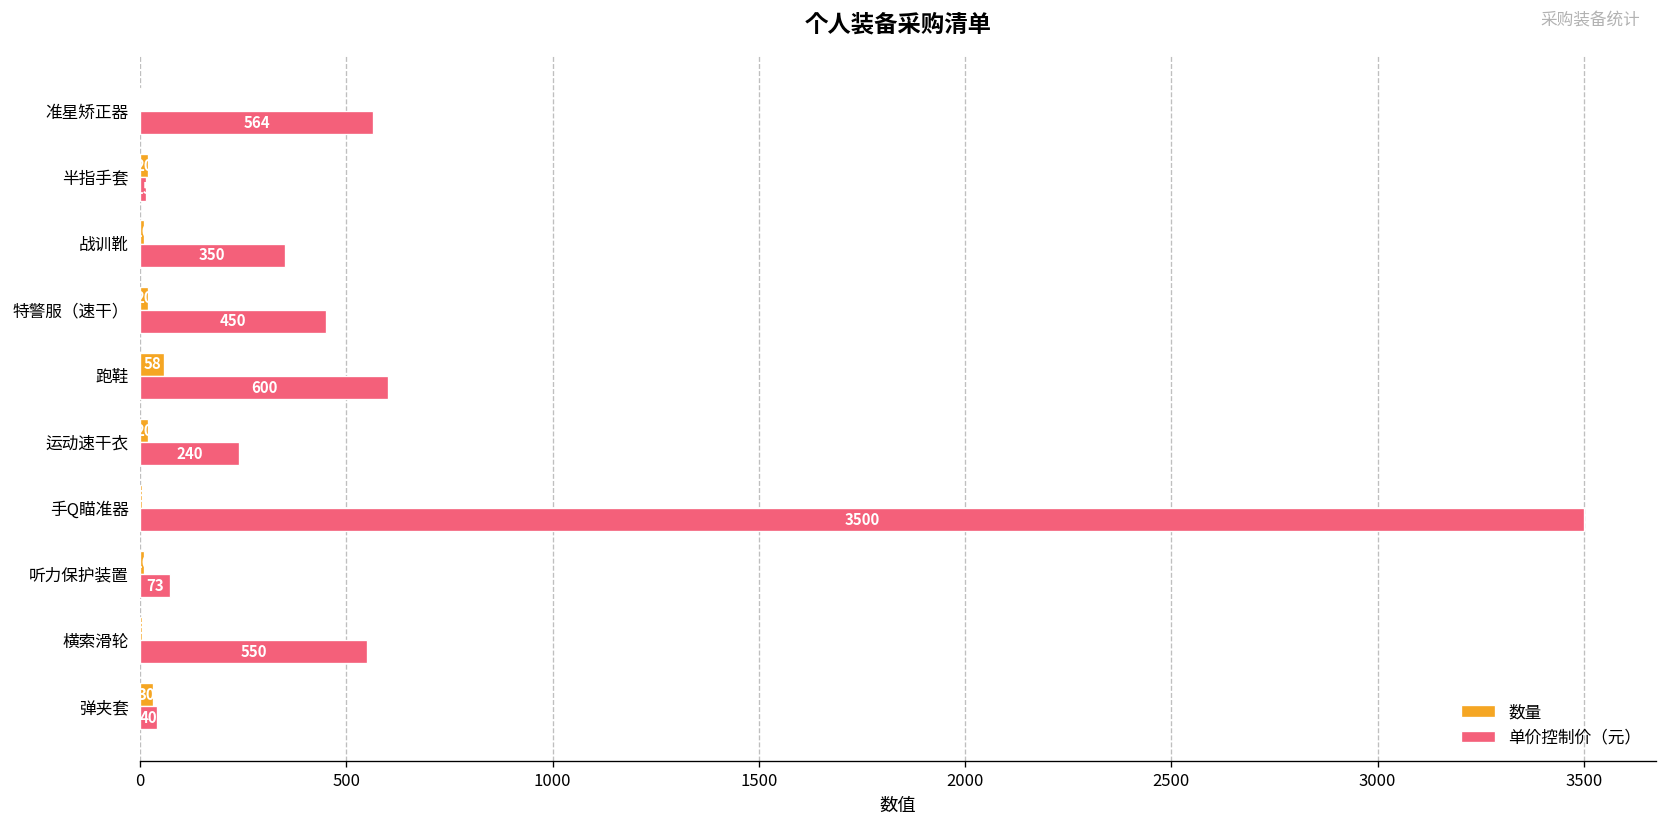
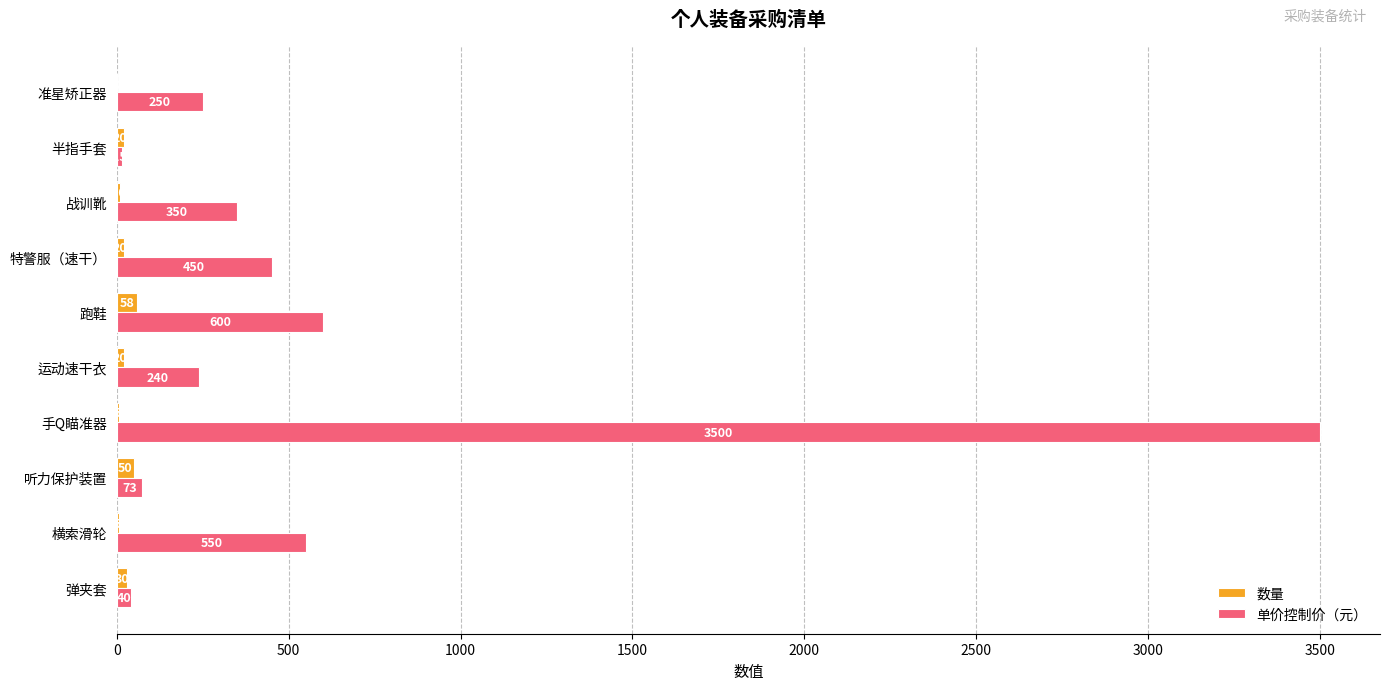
  {
    "数量": {
      "半指手套": 20,
      "战训靴": 10,
      "特警服（速干）": 20,
      "运动速干衣": 20,
-     "听力保护装置": 10,
+     "听力保护装置": 50,
      "弹夹套": 30
    },
    "单价控制价（元）": {
-     "准星矫正器": 564,
+     "准星矫正器": 250,
      "战训靴": 350,
      "特警服（速干）": 450,
      "跑鞋": 600,
      "运动速干衣": 240,
      "手Q瞄准器": 3500,
      "听力保护装置": 73,
      "横索滑轮": 550,
      "弹夹套": 40
    }
  }
